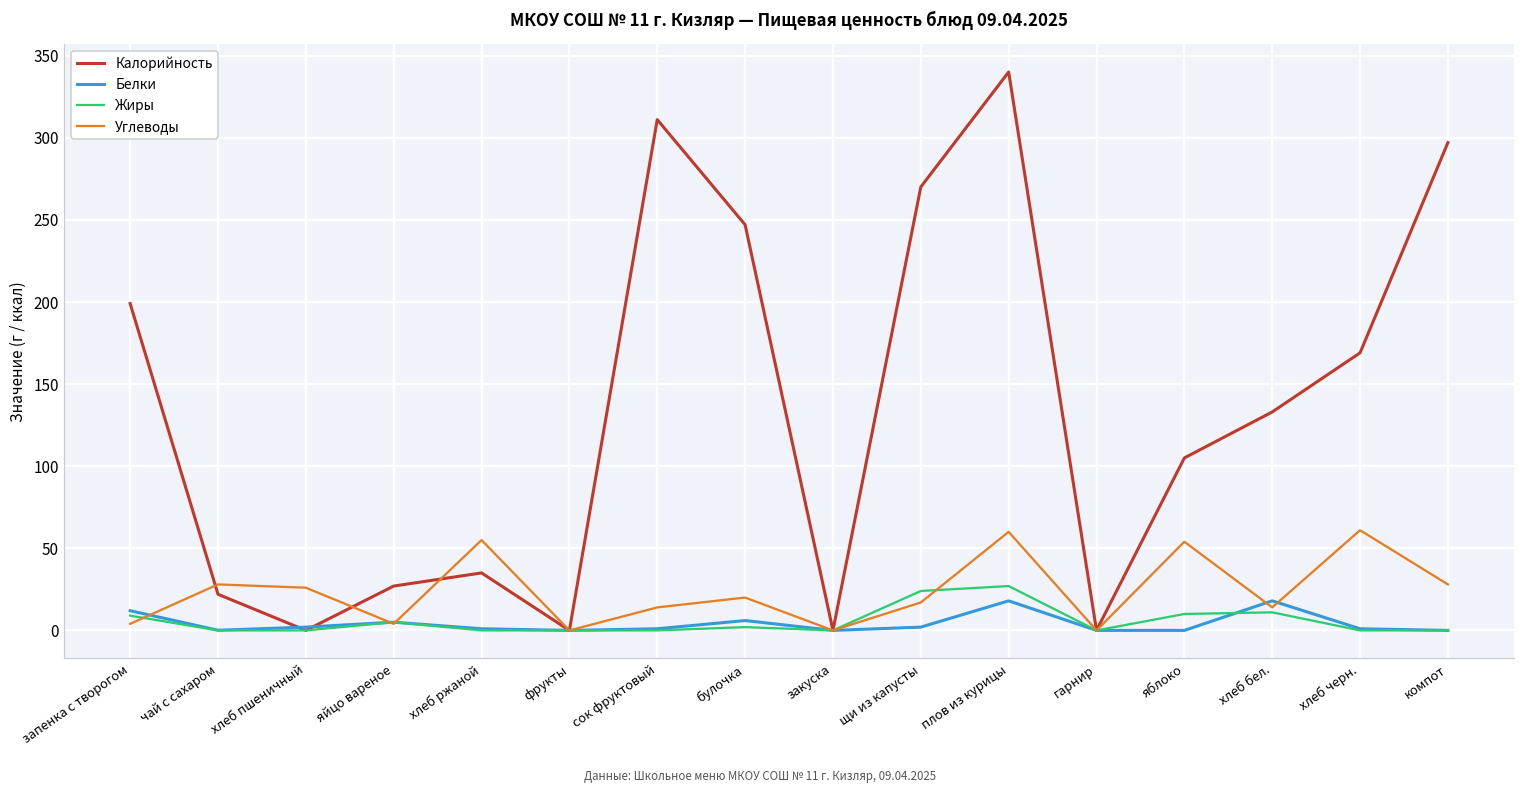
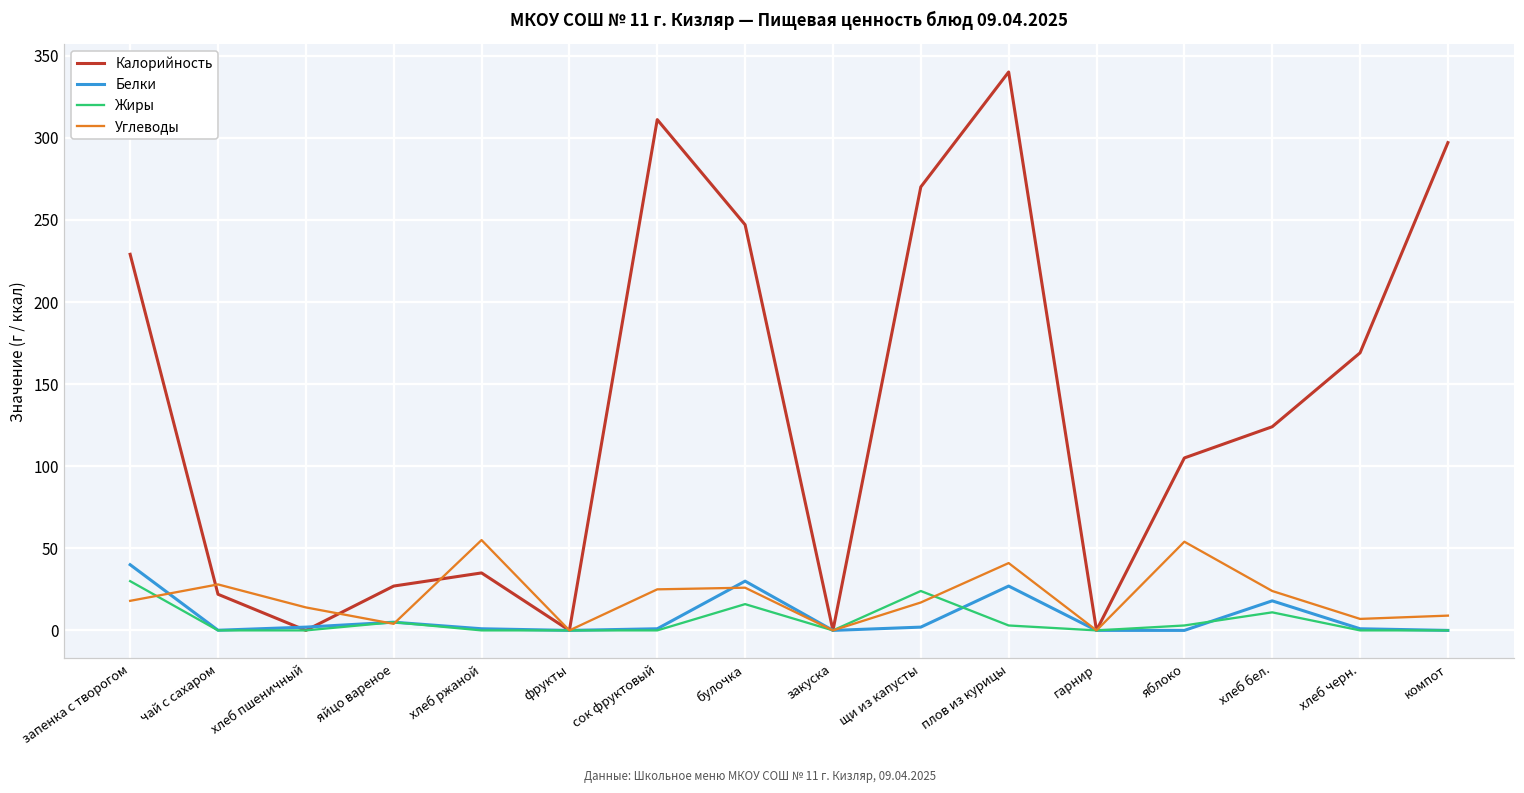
  {
    "Калорийность": {
-     "запенка с творогом": 199,
+     "запенка с творогом": 229,
      "чай с сахаром": 22,
      "яйцо вареное": 27,
      "хлеб ржаной": 35,
      "сок фруктовый": 311,
      "булочка": 247,
      "щи из капусты": 270,
      "плов из курицы": 340,
      "яблоко": 105,
-     "хлеб бел.": 133,
+     "хлеб бел.": 124,
      "хлеб черн.": 169,
      "компот": 297
    },
    "Белки": {
-     "запенка с творогом": 12,
+     "запенка с творогом": 40,
      "хлеб пшеничный": 2,
-     "булочка": 6,
+     "булочка": 30,
      "щи из капусты": 2,
-     "плов из курицы": 18,
+     "плов из курицы": 27,
      "яблоко": 0,
      "хлеб бел.": 18
    },
    "Жиры": {
-     "запенка с творогом": 9,
-     "булочка": 2,
+     "запенка с творогом": 30,
+     "булочка": 16,
      "щи из капусты": 24,
-     "плов из курицы": 27,
-     "яблоко": 10,
+     "плов из курицы": 3,
+     "яблоко": 3,
      "хлеб бел.": 11
    },
    "Углеводы": {
-     "запенка с творогом": 4,
+     "запенка с творогом": 18,
      "чай с сахаром": 28,
-     "хлеб пшеничный": 26,
+     "хлеб пшеничный": 14,
      "хлеб ржаной": 55,
-     "сок фруктовый": 14,
-     "булочка": 20,
+     "сок фруктовый": 25,
+     "булочка": 26,
      "щи из капусты": 17,
-     "плов из курицы": 60,
+     "плов из курицы": 41,
      "яблоко": 54,
-     "хлеб бел.": 14,
-     "хлеб черн.": 61,
-     "компот": 28
+     "хлеб бел.": 24,
+     "хлеб черн.": 7,
+     "компот": 9
    }
  }
